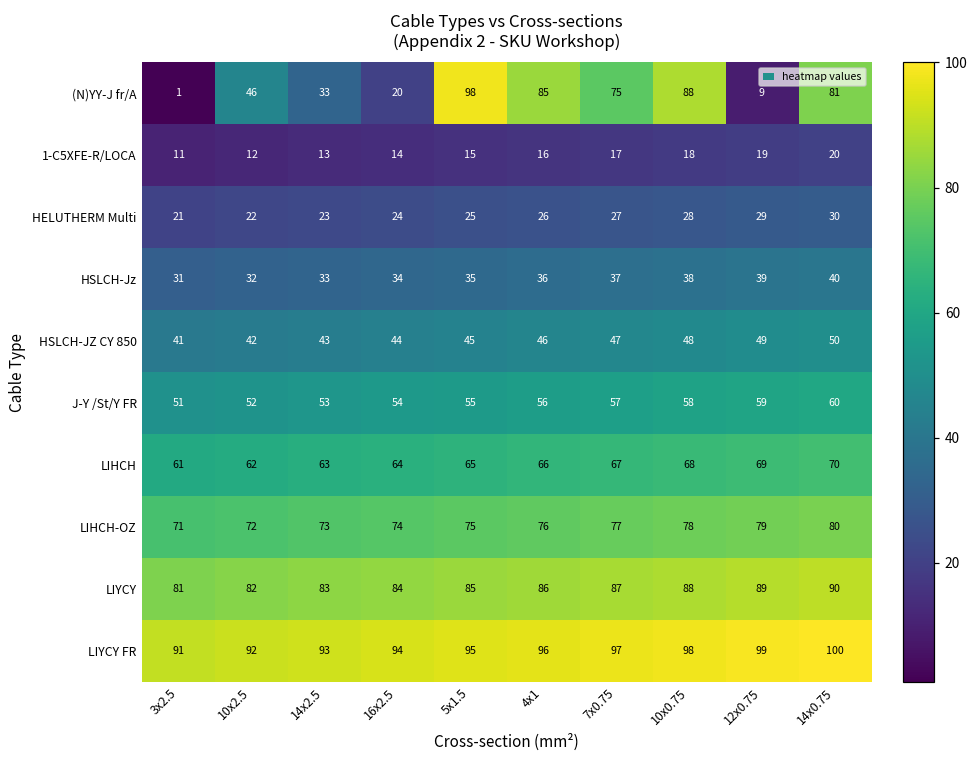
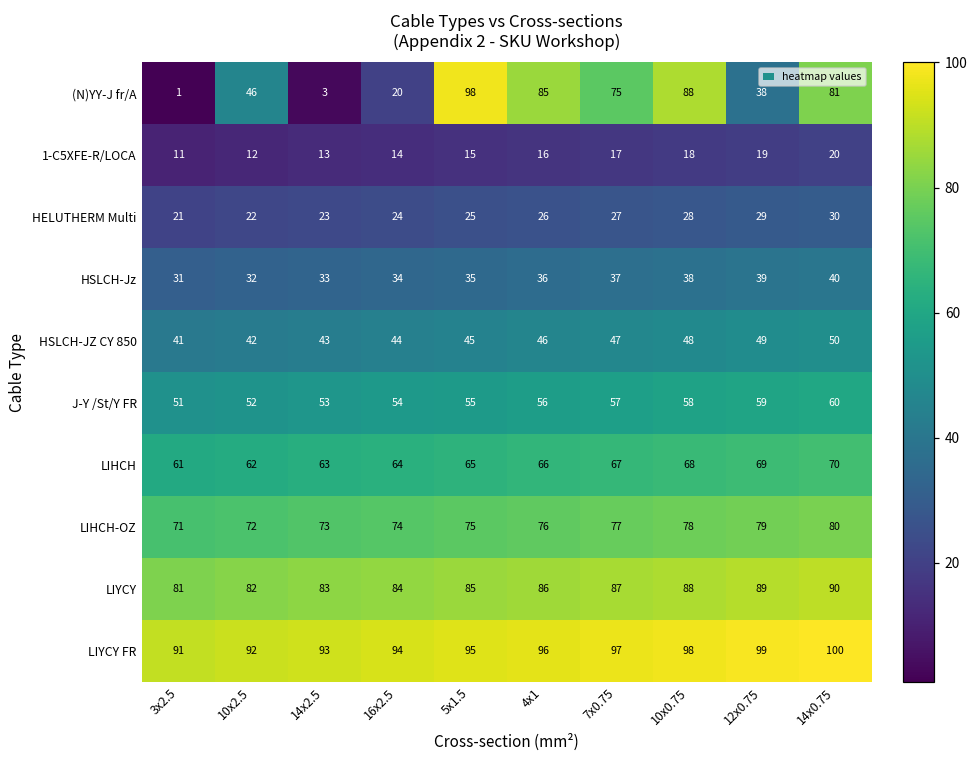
  {
    "(N)YY-J fr/A": {
      "3x2.5": 1,
      "10x2.5": 46,
-     "14x2.5": 33,
+     "14x2.5": 3,
      "16x2.5": 20,
      "5x1.5": 98,
      "4x1": 85,
      "7x0.75": 75,
      "10x0.75": 88,
-     "12x0.75": 9,
+     "12x0.75": 38,
      "14x0.75": 81
    },
    "1-C5XFE-R/LOCA": {
      "3x2.5": 11,
      "10x2.5": 12,
      "14x2.5": 13,
      "16x2.5": 14,
      "5x1.5": 15,
      "4x1": 16,
      "7x0.75": 17,
      "10x0.75": 18,
      "12x0.75": 19,
      "14x0.75": 20
    },
    "HELUTHERM Multi": {
      "3x2.5": 21,
      "10x2.5": 22,
      "14x2.5": 23,
      "16x2.5": 24,
      "5x1.5": 25,
      "4x1": 26,
      "7x0.75": 27,
      "10x0.75": 28,
      "12x0.75": 29,
      "14x0.75": 30
    },
    "HSLCH-Jz": {
      "3x2.5": 31,
      "10x2.5": 32,
      "14x2.5": 33,
      "16x2.5": 34,
      "5x1.5": 35,
      "4x1": 36,
      "7x0.75": 37,
      "10x0.75": 38,
      "12x0.75": 39,
      "14x0.75": 40
    },
    "HSLCH-JZ CY 850": {
      "3x2.5": 41,
      "10x2.5": 42,
      "14x2.5": 43,
      "16x2.5": 44,
      "5x1.5": 45,
      "4x1": 46,
      "7x0.75": 47,
      "10x0.75": 48,
      "12x0.75": 49,
      "14x0.75": 50
    },
    "J-Y /St/Y FR": {
      "3x2.5": 51,
      "10x2.5": 52,
      "14x2.5": 53,
      "16x2.5": 54,
      "5x1.5": 55,
      "4x1": 56,
      "7x0.75": 57,
      "10x0.75": 58,
      "12x0.75": 59,
      "14x0.75": 60
    },
    "LIHCH": {
      "3x2.5": 61,
      "10x2.5": 62,
      "14x2.5": 63,
      "16x2.5": 64,
      "5x1.5": 65,
      "4x1": 66,
      "7x0.75": 67,
      "10x0.75": 68,
      "12x0.75": 69,
      "14x0.75": 70
    },
    "LIHCH-OZ": {
      "3x2.5": 71,
      "10x2.5": 72,
      "14x2.5": 73,
      "16x2.5": 74,
      "5x1.5": 75,
      "4x1": 76,
      "7x0.75": 77,
      "10x0.75": 78,
      "12x0.75": 79,
      "14x0.75": 80
    },
    "LIYCY": {
      "3x2.5": 81,
      "10x2.5": 82,
      "14x2.5": 83,
      "16x2.5": 84,
      "5x1.5": 85,
      "4x1": 86,
      "7x0.75": 87,
      "10x0.75": 88,
      "12x0.75": 89,
      "14x0.75": 90
    },
    "LIYCY FR": {
      "3x2.5": 91,
      "10x2.5": 92,
      "14x2.5": 93,
      "16x2.5": 94,
      "5x1.5": 95,
      "4x1": 96,
      "7x0.75": 97,
      "10x0.75": 98,
      "12x0.75": 99,
      "14x0.75": 100
    }
  }
